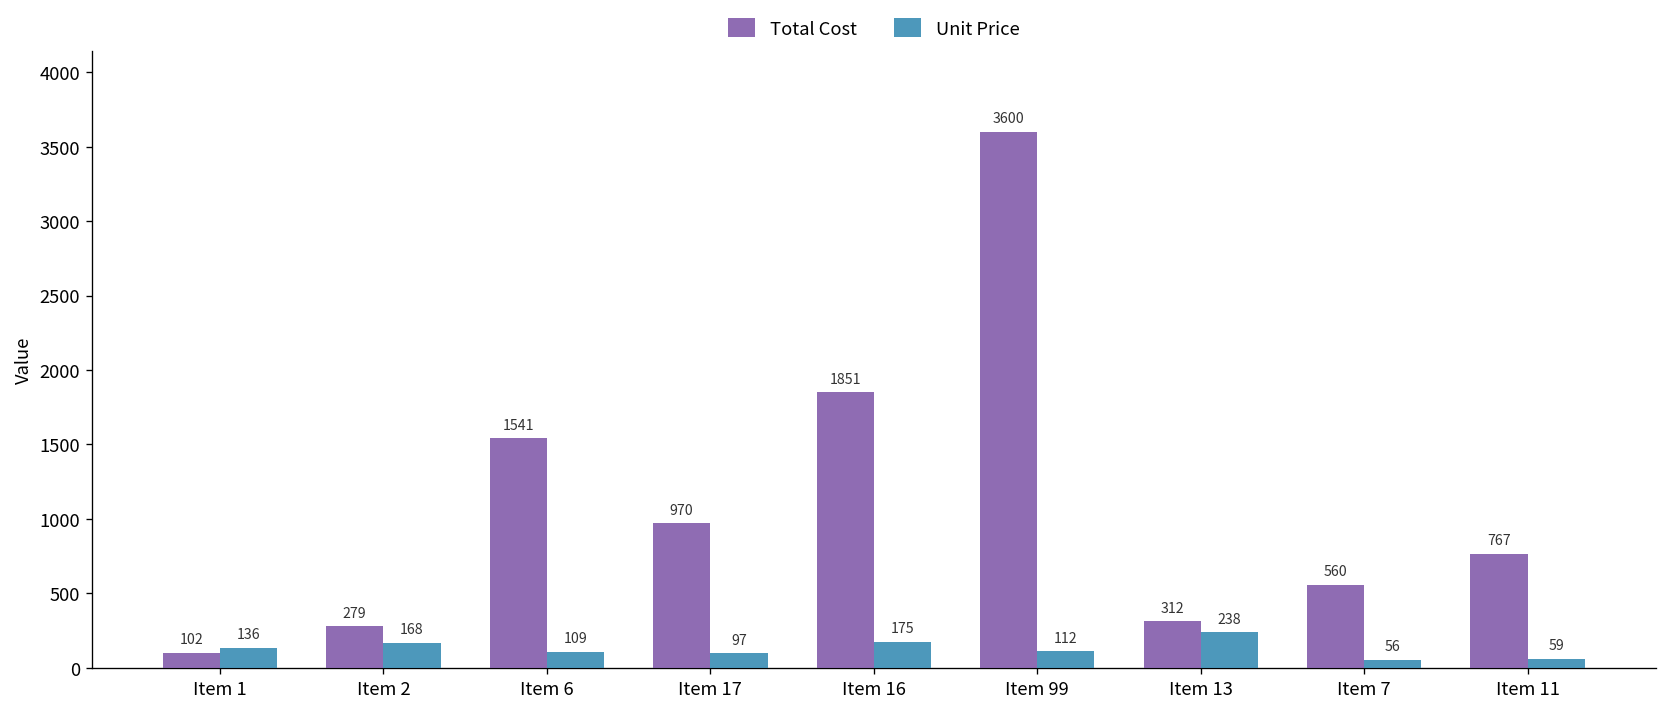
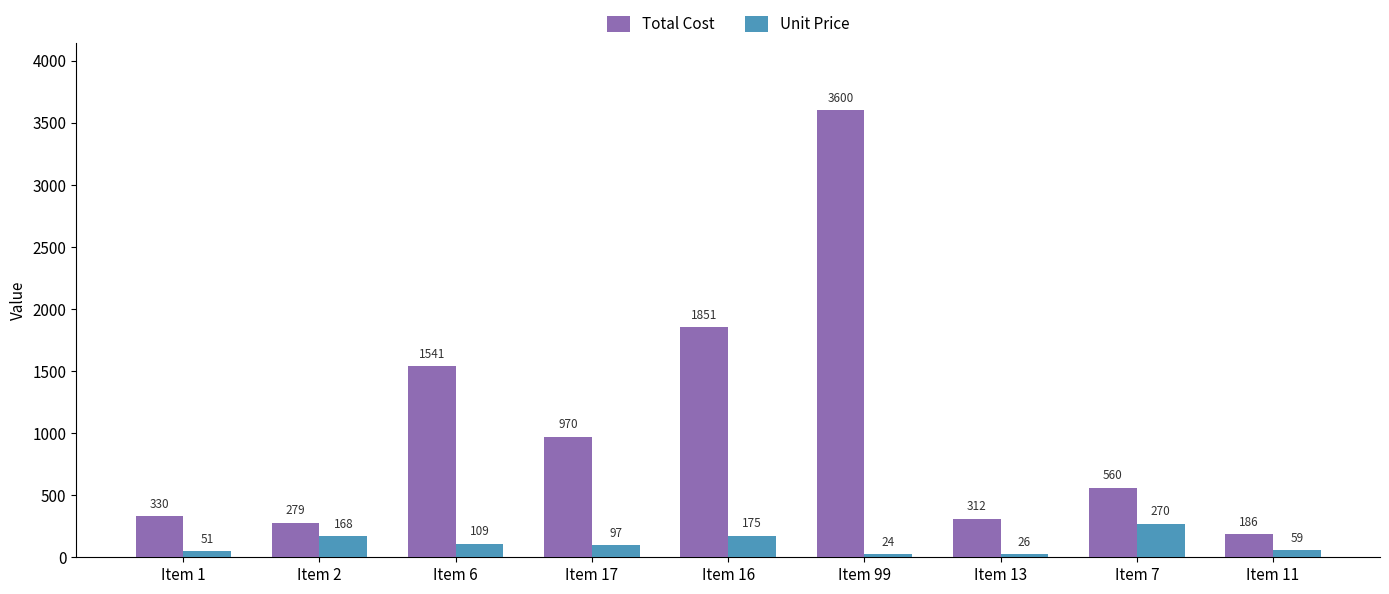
  {
    "Total Cost": {
-     "Item 1": 102,
+     "Item 1": 330,
      "Item 2": 279,
      "Item 6": 1541,
      "Item 17": 970,
      "Item 16": 1851,
      "Item 99": 3600,
      "Item 13": 312,
      "Item 7": 560,
-     "Item 11": 767
+     "Item 11": 186
    },
    "Unit Price": {
-     "Item 1": 136,
+     "Item 1": 51,
      "Item 2": 168,
      "Item 6": 109,
      "Item 17": 97,
      "Item 16": 175,
-     "Item 99": 112,
-     "Item 13": 238,
-     "Item 7": 56,
+     "Item 99": 24,
+     "Item 13": 26,
+     "Item 7": 270,
      "Item 11": 59
    }
  }
